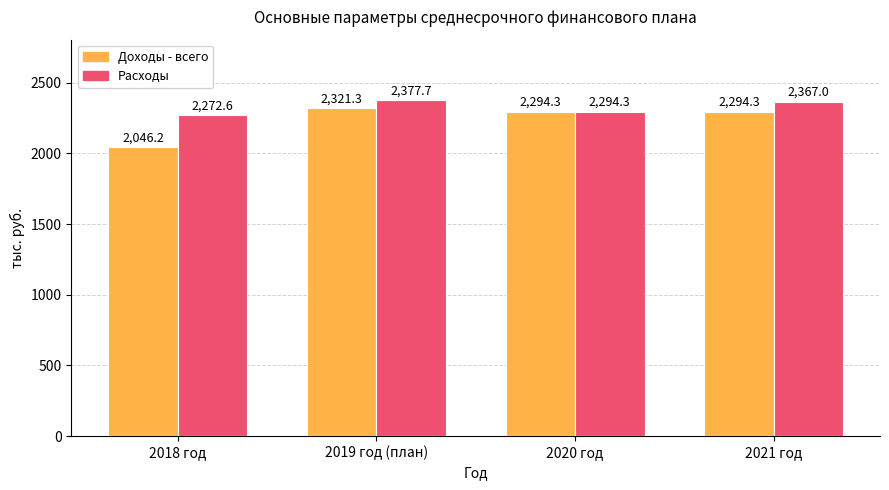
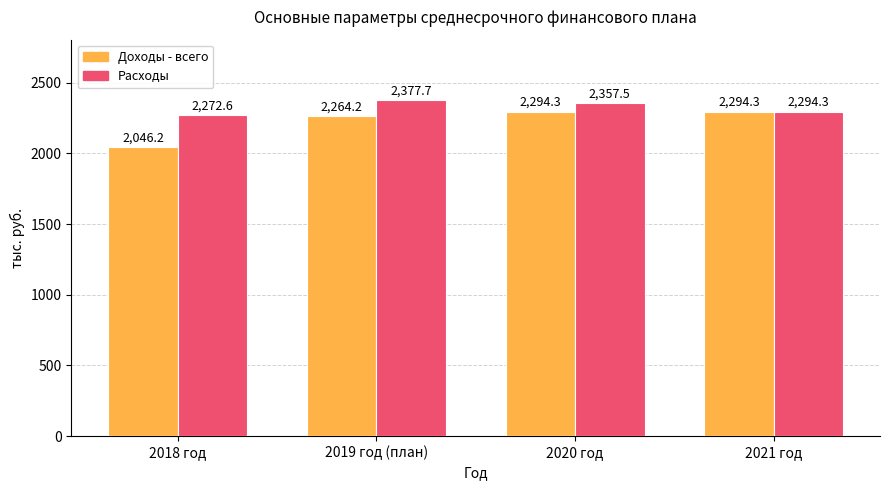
  {
    "Доходы - всего": {
      "2018 год": "2,046.2",
-     "2019 год (план)": "2,321.3",
+     "2019 год (план)": "2,264.2",
      "2020 год": "2,294.3",
      "2021 год": "2,294.3"
    },
    "Расходы": {
      "2018 год": "2,272.6",
      "2019 год (план)": "2,377.7",
-     "2020 год": "2,294.3",
-     "2021 год": "2,367.0"
+     "2020 год": "2,357.5",
+     "2021 год": "2,294.3"
    }
  }
